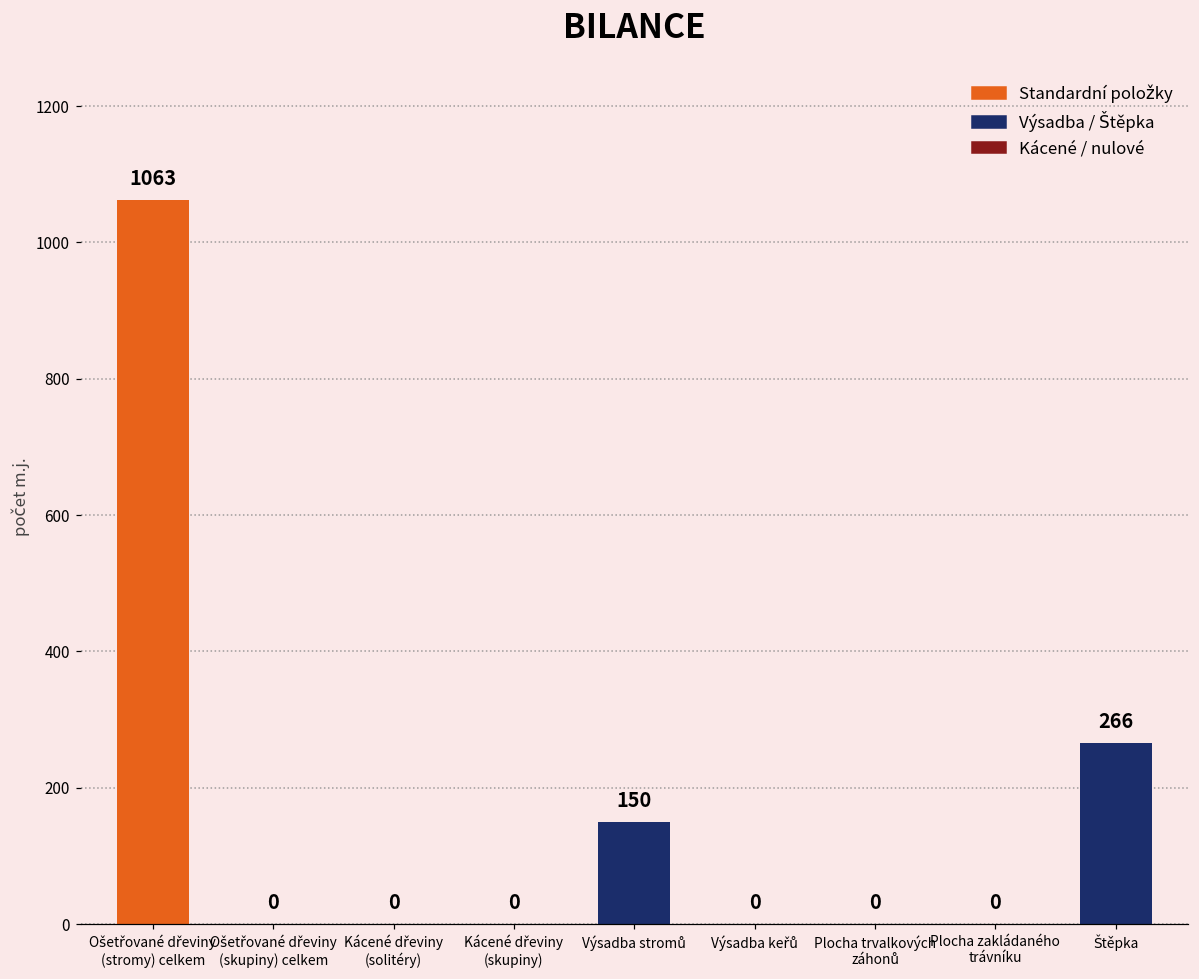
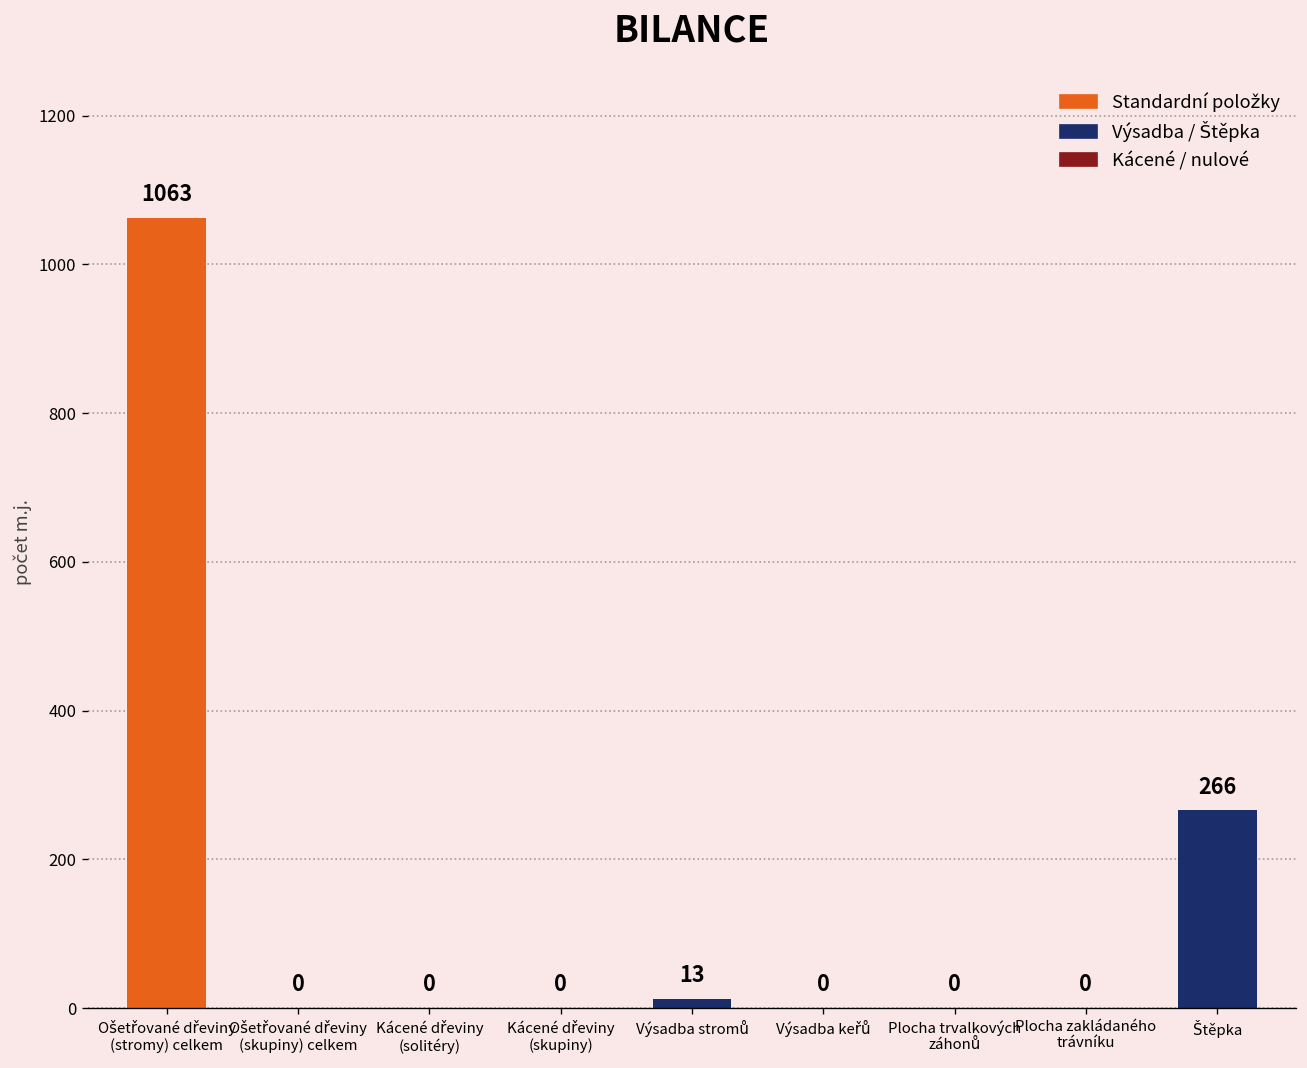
  {
    "Ošetřované dřeviny (stromy) celkem": 1063,
    "Ošetřované dřeviny (skupiny) celkem": 0,
    "Kácené dřeviny (solitéry)": 0,
    "Kácené dřeviny (skupiny)": 0,
-   "Výsadba stromů": 150,
+   "Výsadba stromů": 13,
    "Výsadba keřů": 0,
    "Plocha trvalkových záhonů": 0,
    "Plocha zakládaného trávníku": 0,
    "Štěpka": 266
  }
